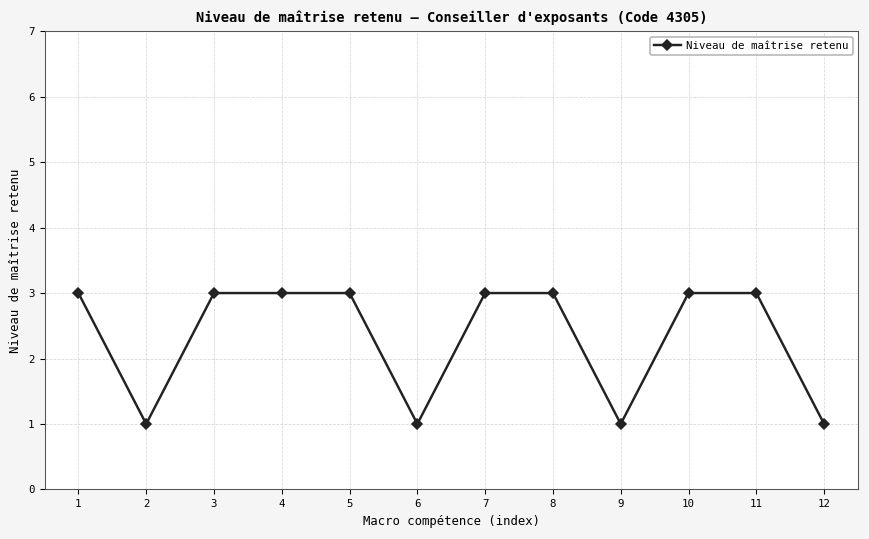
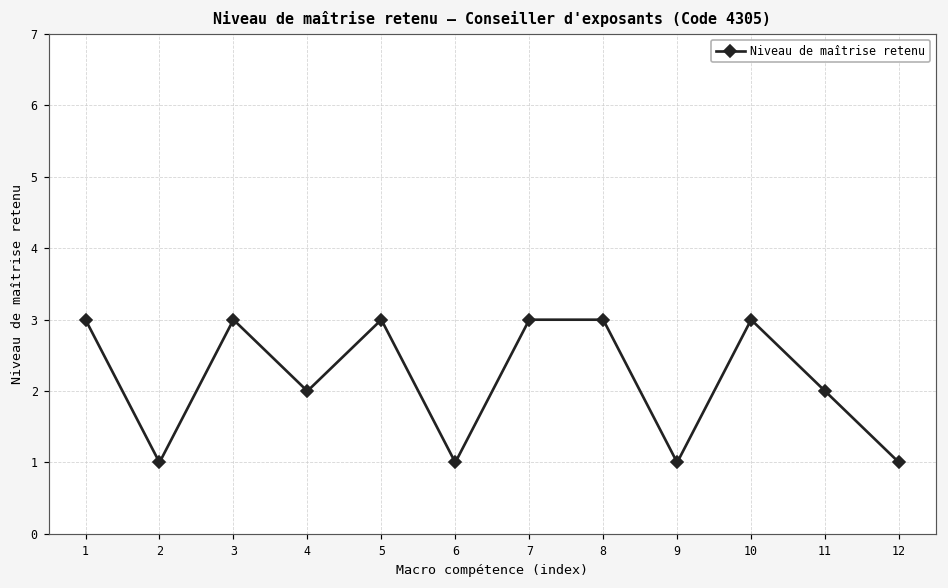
  {
    "1": 3,
    "2": 1,
    "3": 3,
-   "4": 3,
+   "4": 2,
    "5": 3,
    "6": 1,
    "7": 3,
    "8": 3,
    "9": 1,
    "10": 3,
-   "11": 3,
+   "11": 2,
    "12": 1
  }
